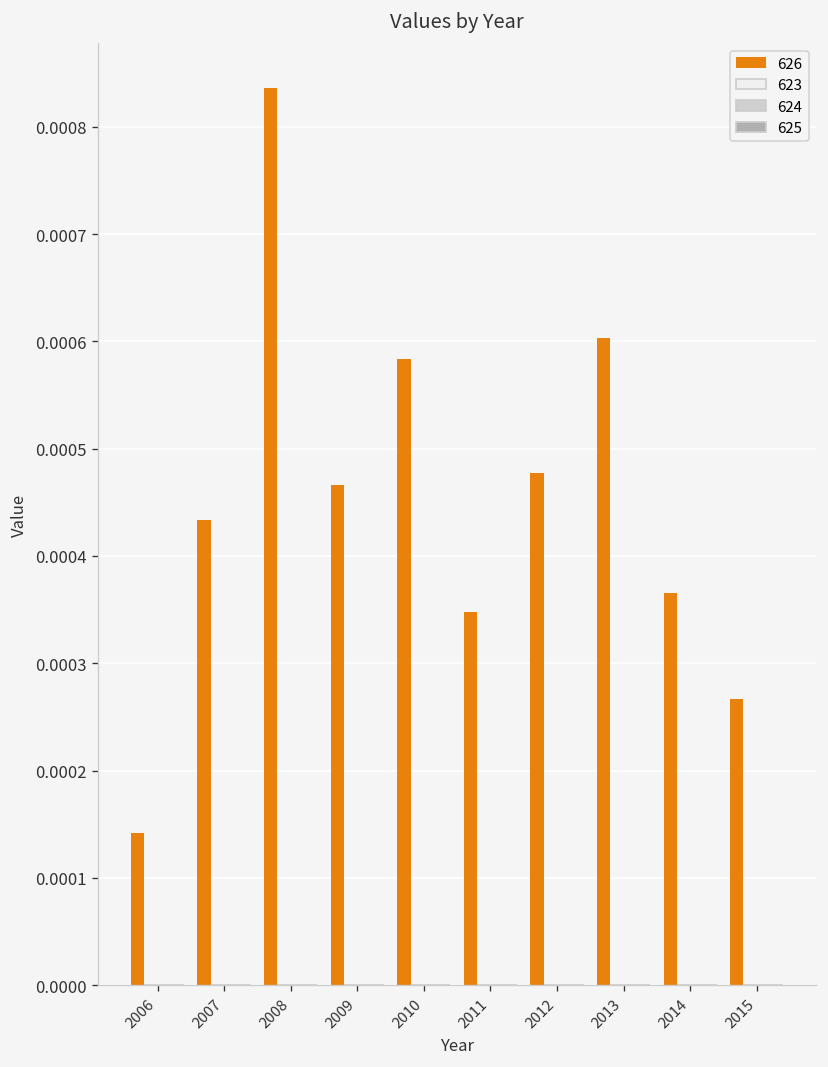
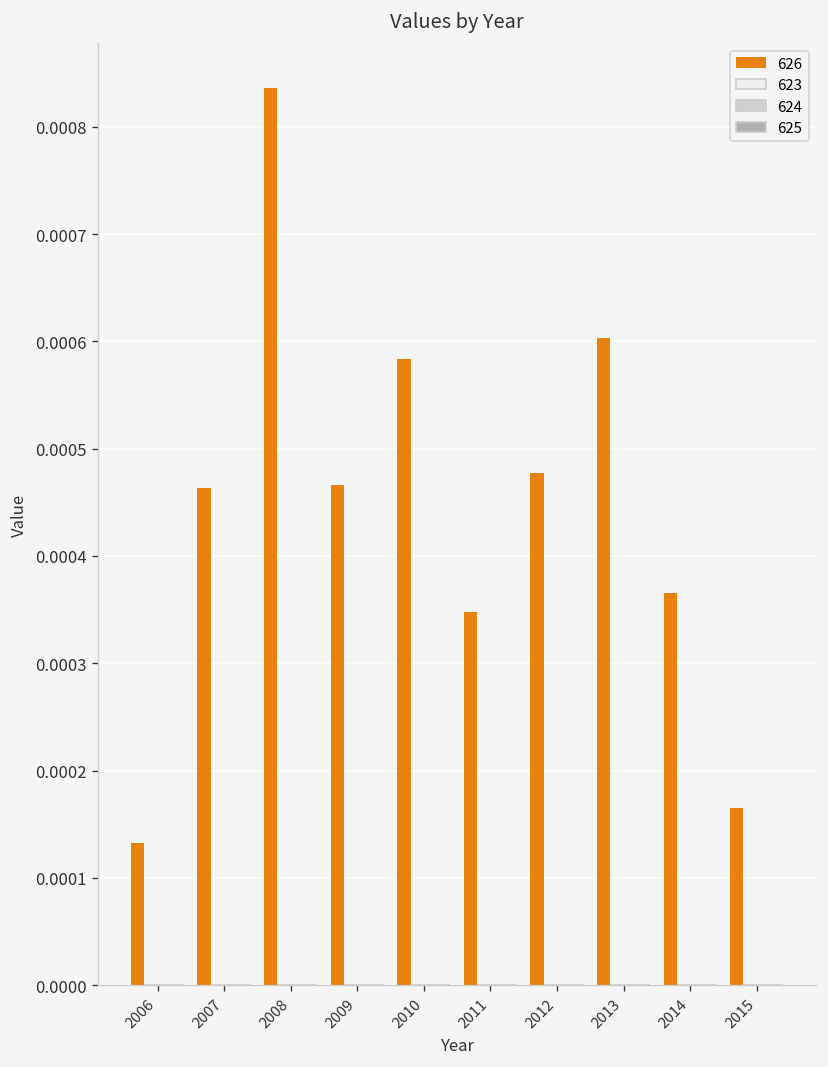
  {
    "626": {
-     "2006": 0.00014,
-     "2007": 0.00043,
+     "2006": 0.00013,
+     "2007": 0.00046,
      "2008": 0.00084,
      "2009": 0.00047,
      "2010": 0.00058,
      "2011": 0.00035,
      "2012": 0.00048,
      "2013": 0.00060,
      "2014": 0.00037,
-     "2015": 0.00027
+     "2015": 0.00016
    }
  }
